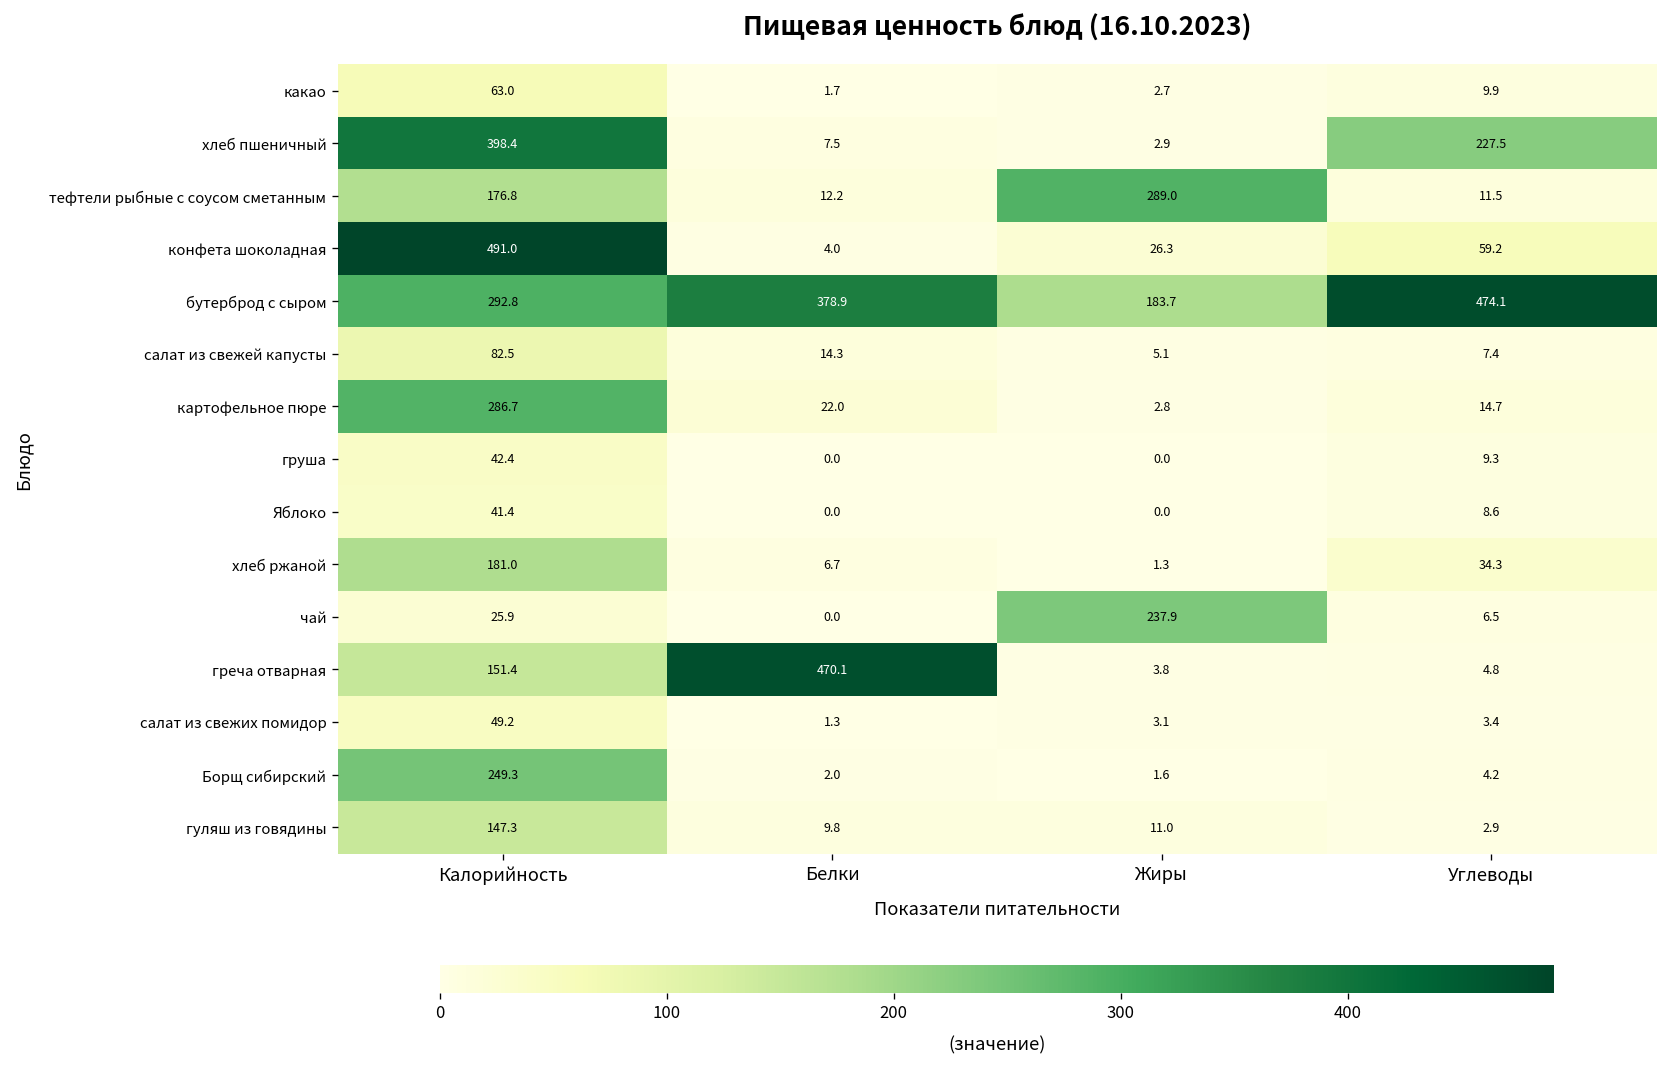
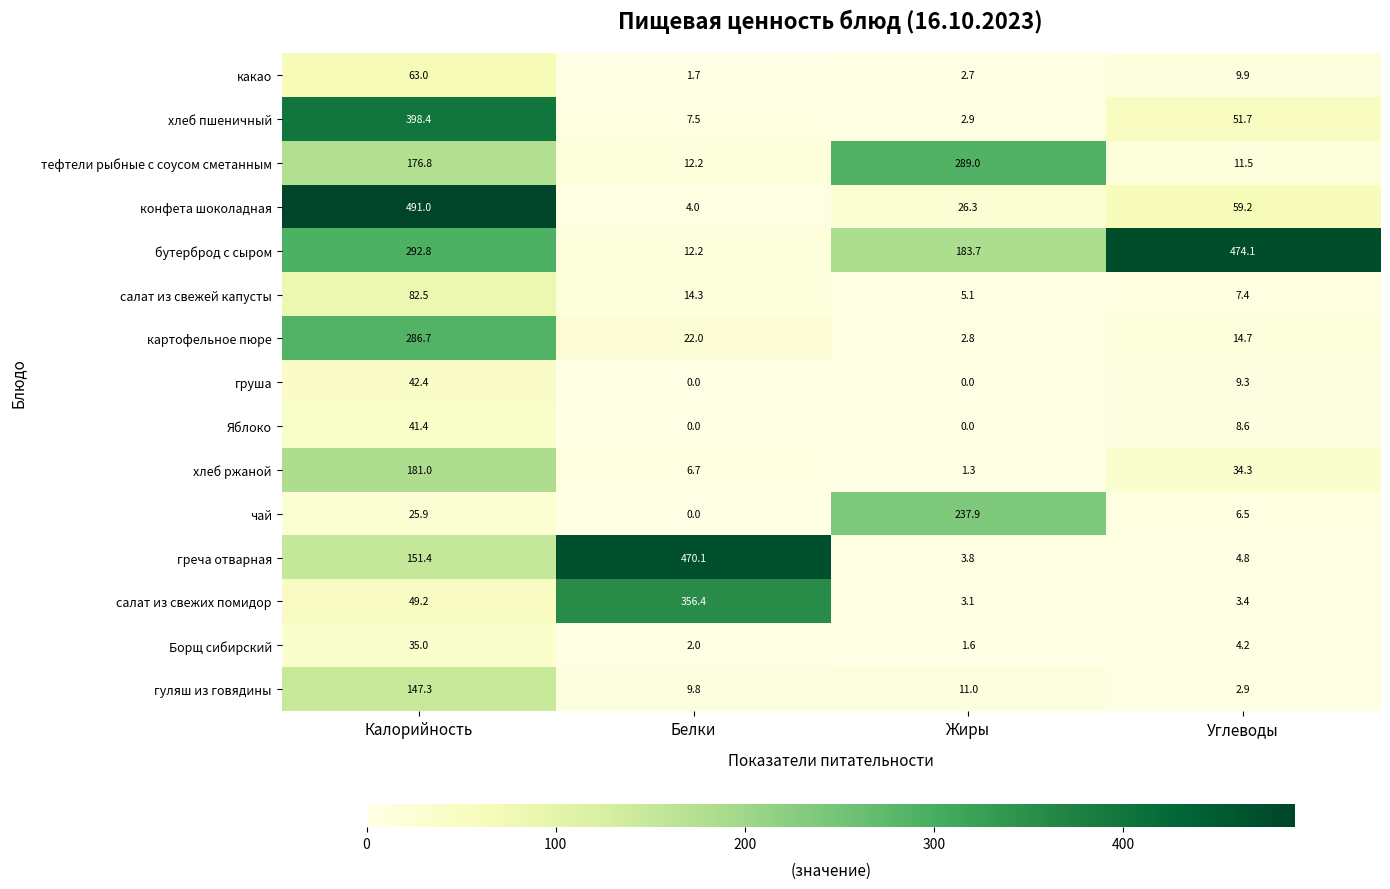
  {
    "какао": {
      "Калорийность": 63.0,
      "Белки": 1.7,
      "Жиры": 2.7,
      "Углеводы": 9.9
    },
    "хлеб пшеничный": {
      "Калорийность": 398.4,
      "Белки": 7.5,
      "Жиры": 2.9,
-     "Углеводы": 227.5
+     "Углеводы": 51.7
    },
    "тефтели рыбные с соусом сметанным": {
      "Калорийность": 176.8,
      "Белки": 12.2,
      "Жиры": 289.0,
      "Углеводы": 11.5
    },
    "конфета шоколадная": {
      "Калорийность": 491.0,
      "Белки": 4.0,
      "Жиры": 26.3,
      "Углеводы": 59.2
    },
    "бутерброд с сыром": {
      "Калорийность": 292.8,
-     "Белки": 378.9,
+     "Белки": 12.2,
      "Жиры": 183.7,
      "Углеводы": 474.1
    },
    "салат из свежей капусты": {
      "Калорийность": 82.5,
      "Белки": 14.3,
      "Жиры": 5.1,
      "Углеводы": 7.4
    },
    "картофельное пюре": {
      "Калорийность": 286.7,
      "Белки": 22.0,
      "Жиры": 2.8,
      "Углеводы": 14.7
    },
    "груша": {
      "Калорийность": 42.4,
      "Белки": 0.0,
      "Жиры": 0.0,
      "Углеводы": 9.3
    },
    "Яблоко": {
      "Калорийность": 41.4,
      "Белки": 0.0,
      "Жиры": 0.0,
      "Углеводы": 8.6
    },
    "хлеб ржаной": {
      "Калорийность": 181.0,
      "Белки": 6.7,
      "Жиры": 1.3,
      "Углеводы": 34.3
    },
    "чай": {
      "Калорийность": 25.9,
      "Белки": 0.0,
      "Жиры": 237.9,
      "Углеводы": 6.5
    },
    "греча отварная": {
      "Калорийность": 151.4,
      "Белки": 470.1,
      "Жиры": 3.8,
      "Углеводы": 4.8
    },
    "салат из свежих помидор": {
      "Калорийность": 49.2,
-     "Белки": 1.3,
+     "Белки": 356.4,
      "Жиры": 3.1,
      "Углеводы": 3.4
    },
    "Борщ сибирский": {
-     "Калорийность": 249.3,
+     "Калорийность": 35.0,
      "Белки": 2.0,
      "Жиры": 1.6,
      "Углеводы": 4.2
    },
    "гуляш из говядины": {
      "Калорийность": 147.3,
      "Белки": 9.8,
      "Жиры": 11.0,
      "Углеводы": 2.9
    }
  }
